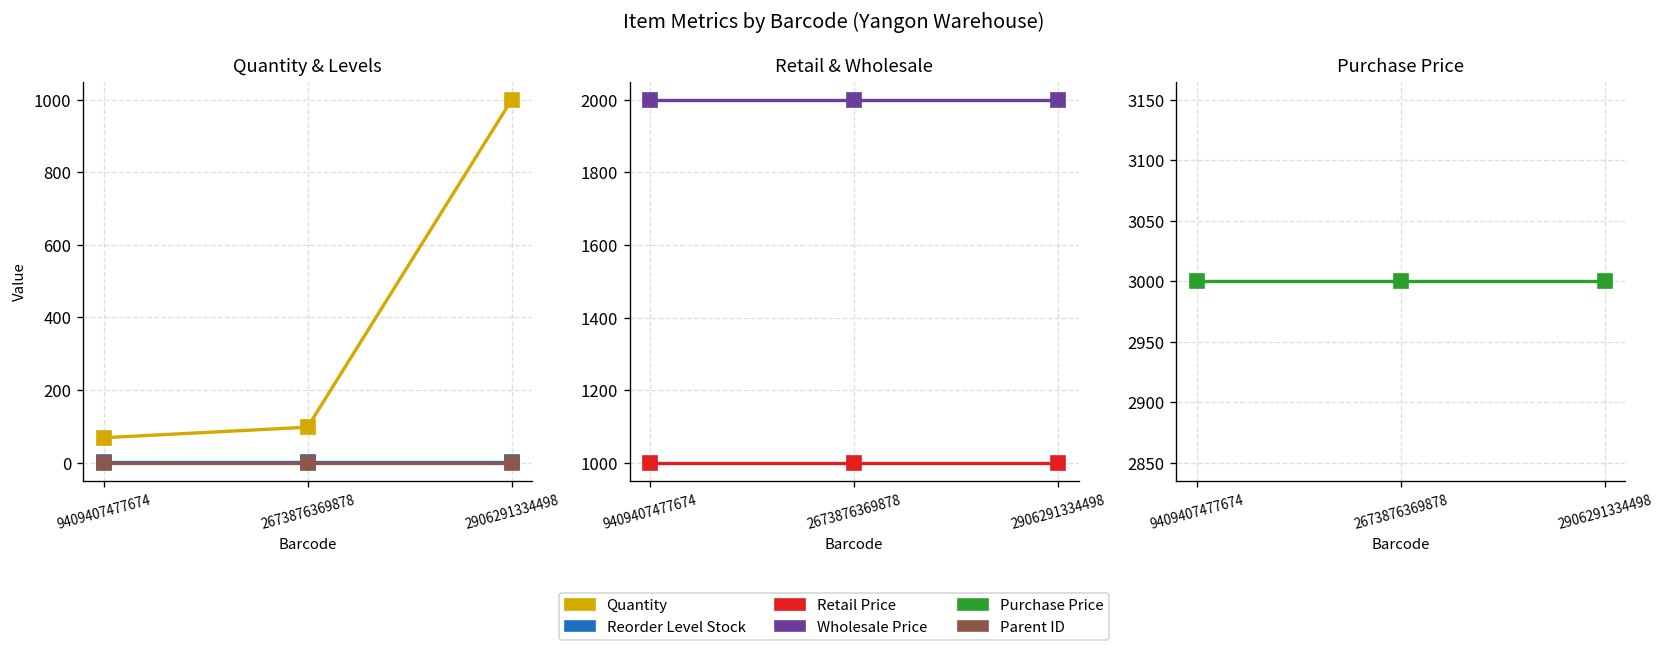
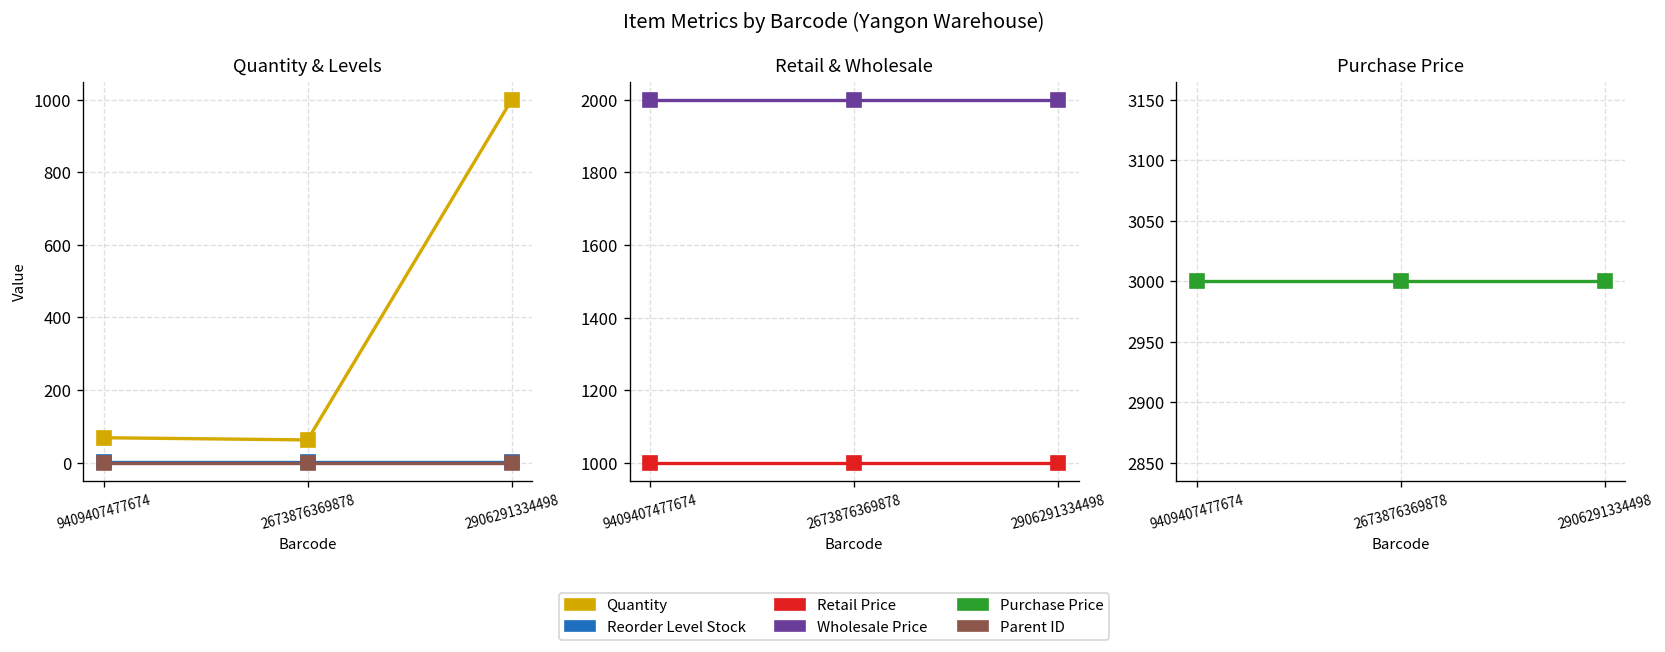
  {
    "Quantity & Levels": {
      "Quantity": {
        "9409407477674": 70,
-       "2673876369878": 100,
+       "2673876369878": 60,
        "2906291334498": 1000
      },
      "Parent ID": {
        "9409407477674": 0,
        "2673876369878": 0,
        "2906291334498": 0
      }
    },
    "Retail & Wholesale": {
      "Retail Price": {
        "9409407477674": 1000,
        "2673876369878": 1000,
        "2906291334498": 1000
      },
      "Wholesale Price": {
        "9409407477674": 2000,
        "2673876369878": 2000,
        "2906291334498": 2000
      }
    },
    "Purchase Price": {
      "9409407477674": 3000,
      "2673876369878": 3000,
      "2906291334498": 3000
    }
  }
